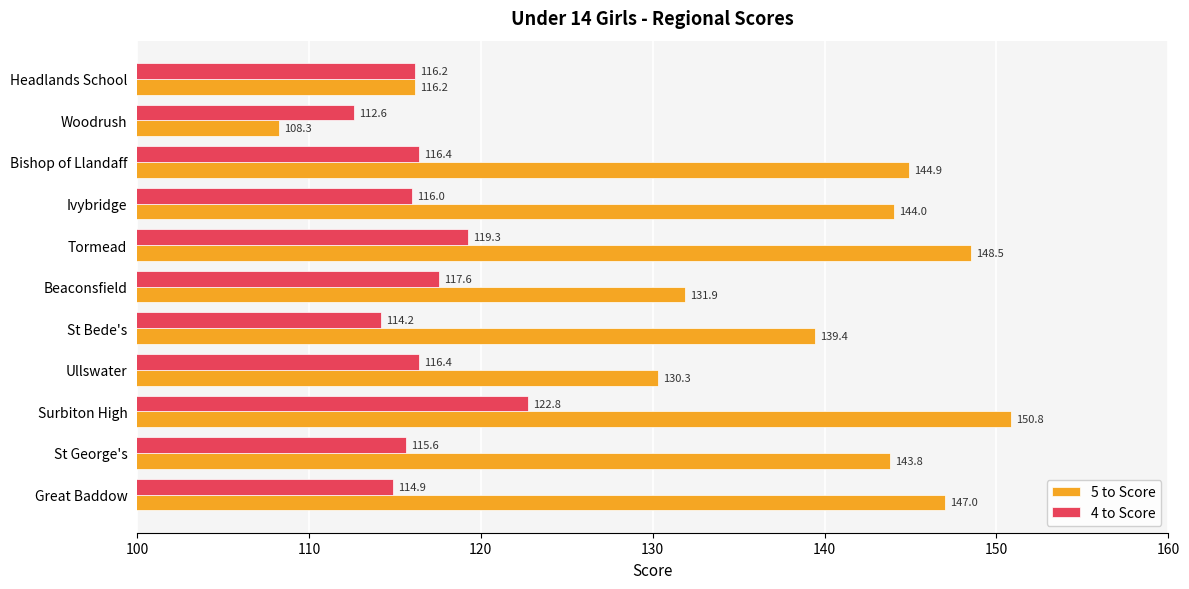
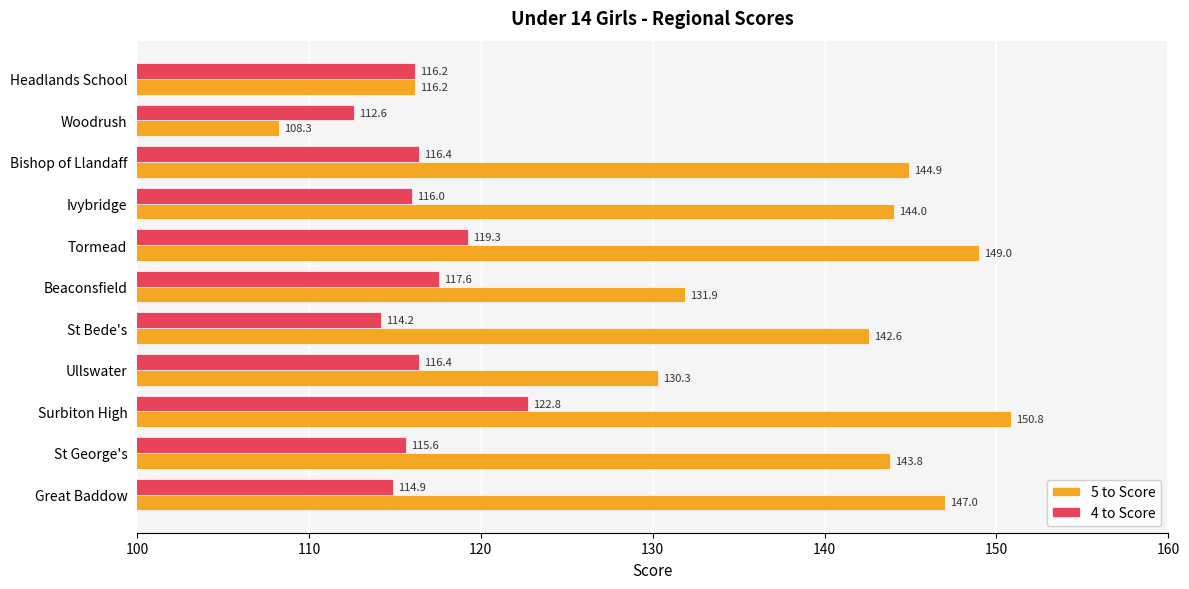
  {
    "5 to Score": {
      "Headlands School": 116.2,
      "Woodrush": 108.3,
      "Bishop of Llandaff": 144.9,
      "Ivybridge": 144.0,
-     "Tormead": 148.5,
+     "Tormead": 149.0,
      "Beaconsfield": 131.9,
-     "St Bede's": 139.4,
+     "St Bede's": 142.6,
      "Ullswater": 130.3,
      "Surbiton High": 150.8,
      "St George's": 143.8,
      "Great Baddow": 147.0
    },
    "4 to Score": {
      "Headlands School": 116.2,
      "Woodrush": 112.6,
      "Bishop of Llandaff": 116.4,
      "Ivybridge": 116.0,
      "Tormead": 119.3,
      "Beaconsfield": 117.6,
      "St Bede's": 114.2,
      "Ullswater": 116.4,
      "Surbiton High": 122.8,
      "St George's": 115.6,
      "Great Baddow": 114.9
    }
  }
